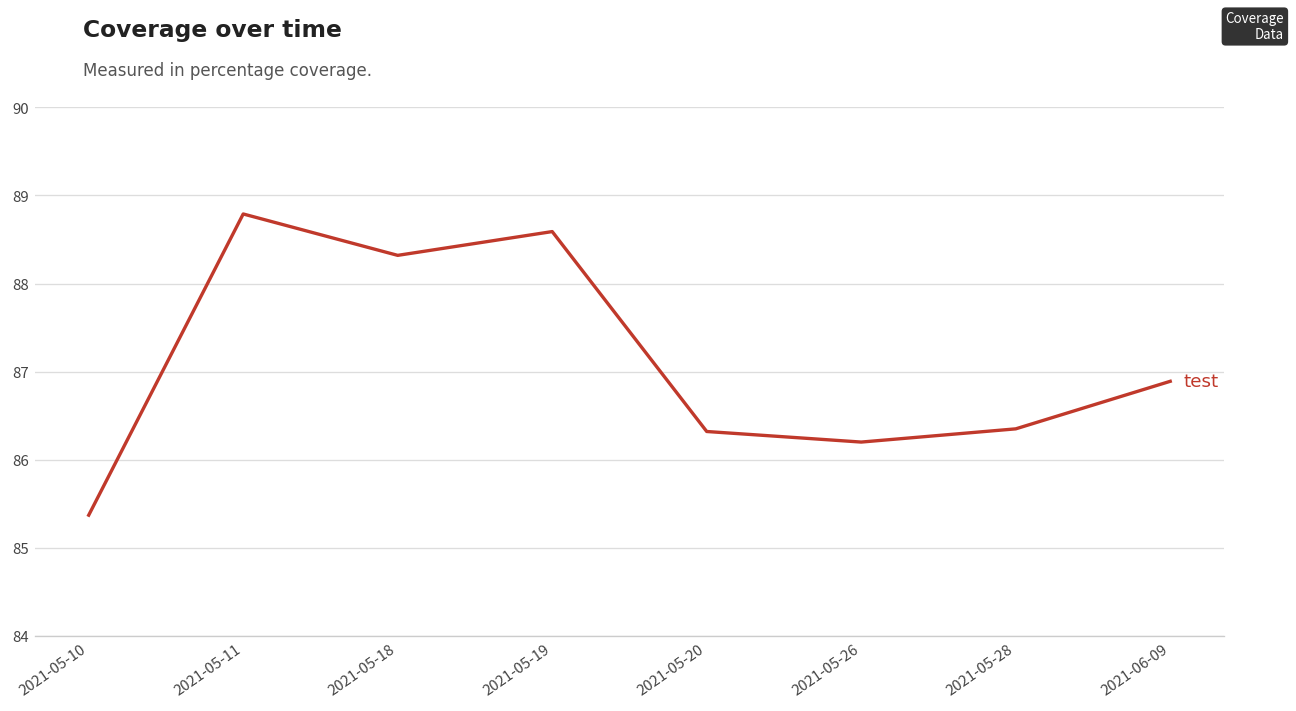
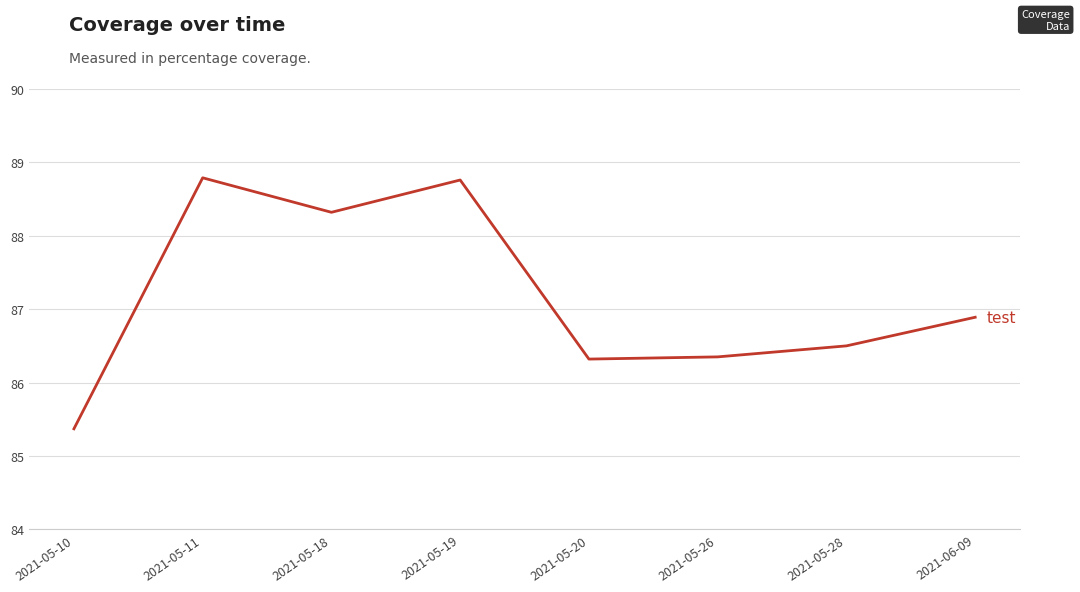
  {
    "2021-05-10": 85.4,
    "2021-05-11": 88.8,
    "2021-05-18": 88.3,
-   "2021-05-19": 88.6,
+   "2021-05-19": 88.8,
    "2021-05-20": 86.3,
-   "2021-05-26": 86.2,
-   "2021-05-28": 86.4,
+   "2021-05-26": 86.4,
+   "2021-05-28": 86.5,
    "2021-06-09": 86.9
  }
